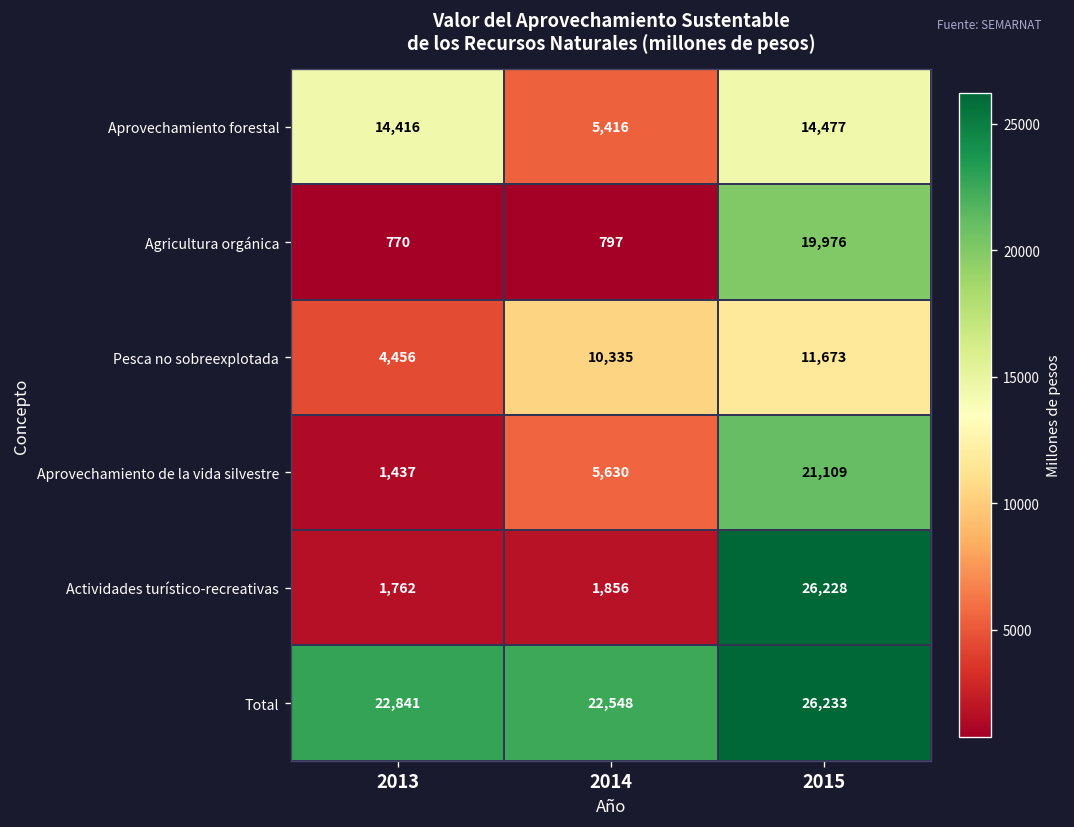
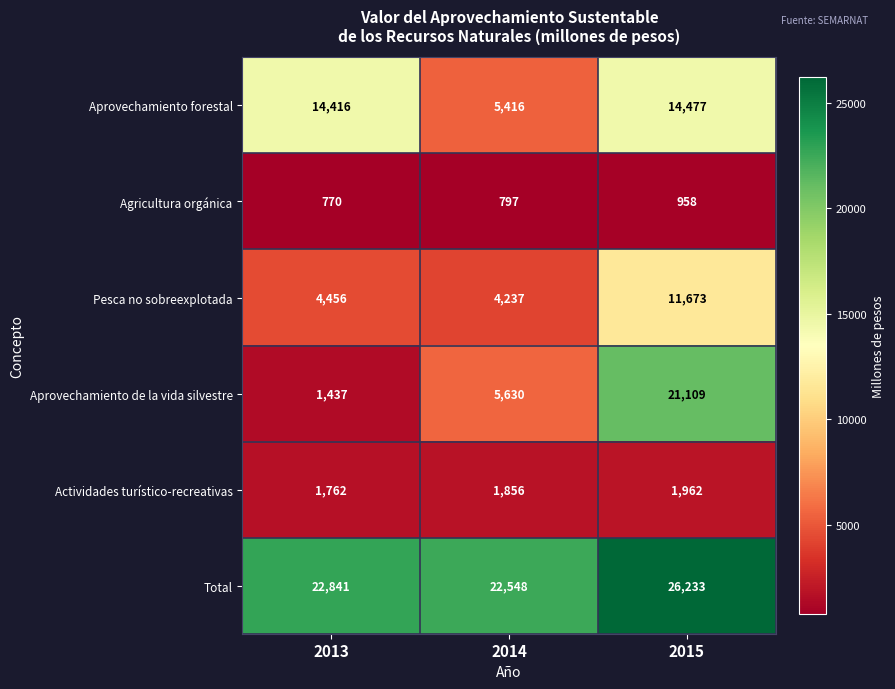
  {
    "Aprovechamiento forestal": {
      "2013": "14,416",
      "2014": "5,416",
      "2015": "14,477"
    },
    "Agricultura orgánica": {
      "2013": "770",
      "2014": "797",
-     "2015": "19,976"
+     "2015": "958"
    },
    "Pesca no sobreexplotada": {
      "2013": "4,456",
-     "2014": "10,335",
+     "2014": "4,237",
      "2015": "11,673"
    },
    "Aprovechamiento de la vida silvestre": {
      "2013": "1,437",
      "2014": "5,630",
      "2015": "21,109"
    },
    "Actividades turístico-recreativas": {
      "2013": "1,762",
      "2014": "1,856",
-     "2015": "26,228"
+     "2015": "1,962"
    },
    "Total": {
      "2013": "22,841",
      "2014": "22,548",
      "2015": "26,233"
    }
  }
